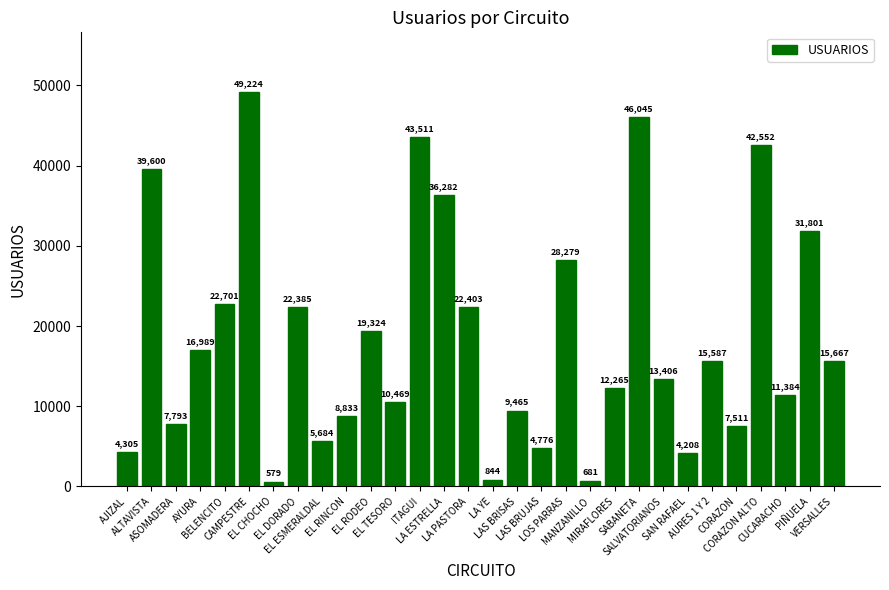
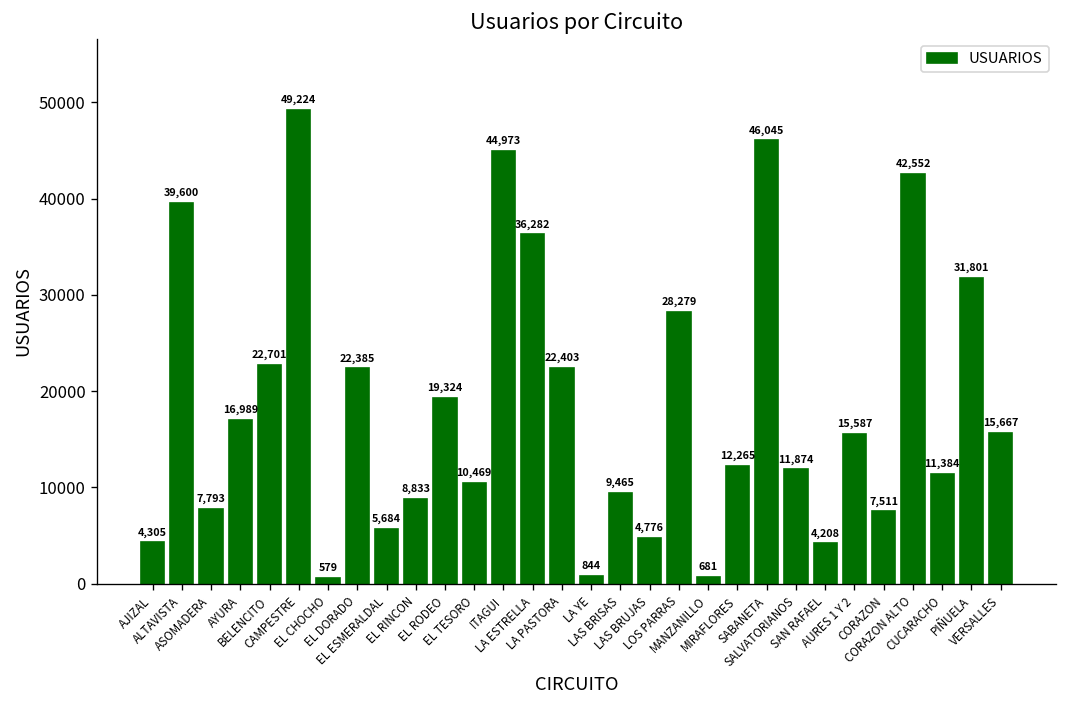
  {
    "AJIZAL": "4,305",
    "ALTAVISTA": "39,600",
    "ASOMADERA": "7,793",
    "AYURA": "16,989",
    "BELENCITO": "22,701",
    "CAMPESTRE": "49,224",
    "EL CHOCHO": "579",
    "EL DORADO": "22,385",
    "EL ESMERALDAL": "5,684",
    "EL RINCON": "8,833",
    "EL RODEO": "19,324",
    "EL TESORO": "10,469",
-   "ITAGUI": "43,511",
+   "ITAGUI": "44,973",
    "LA ESTRELLA": "36,282",
    "LA PASTORA": "22,403",
    "LA YE": "844",
    "LAS BRISAS": "9,465",
    "LAS BRUJAS": "4,776",
    "LOS PARRAS": "28,279",
    "MANZANILLO": "681",
    "MIRAFLORES": "12,265",
    "SABANETA": "46,045",
-   "SALVATORIANOS": "13,406",
+   "SALVATORIANOS": "11,874",
    "SAN RAFAEL": "4,208",
    "AURES 1 Y 2": "15,587",
    "CORAZON": "7,511",
    "CORAZON ALTO": "42,552",
    "CUCARACHO": "11,384",
    "PIÑUELA": "31,801",
    "VERSALLES": "15,667"
  }
